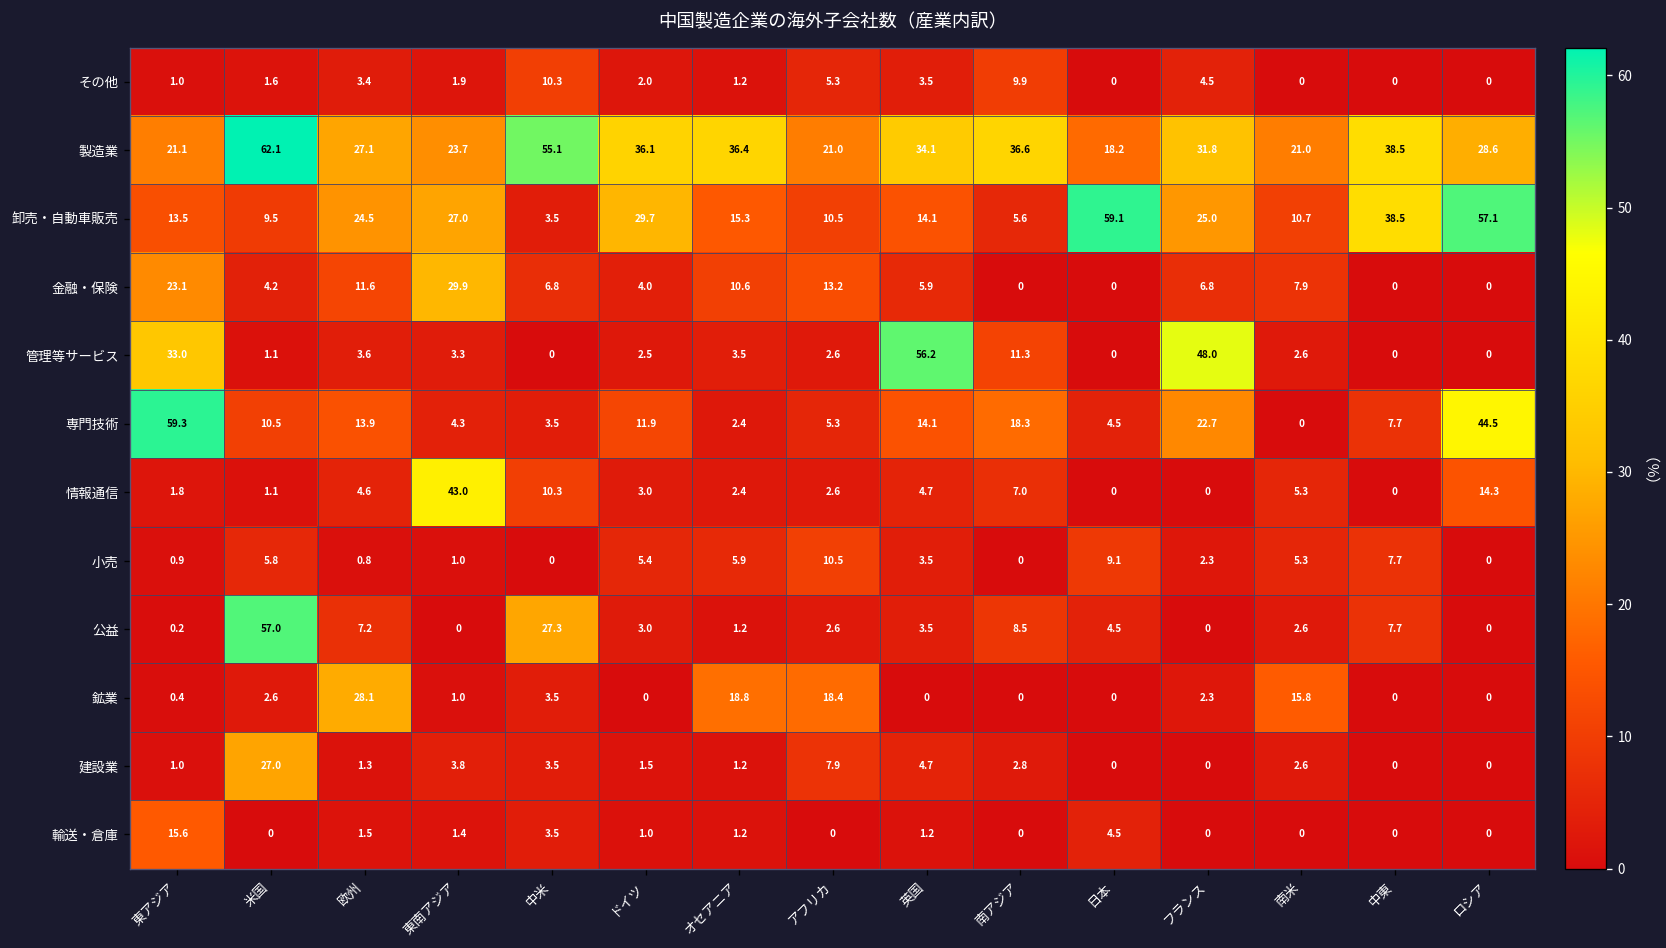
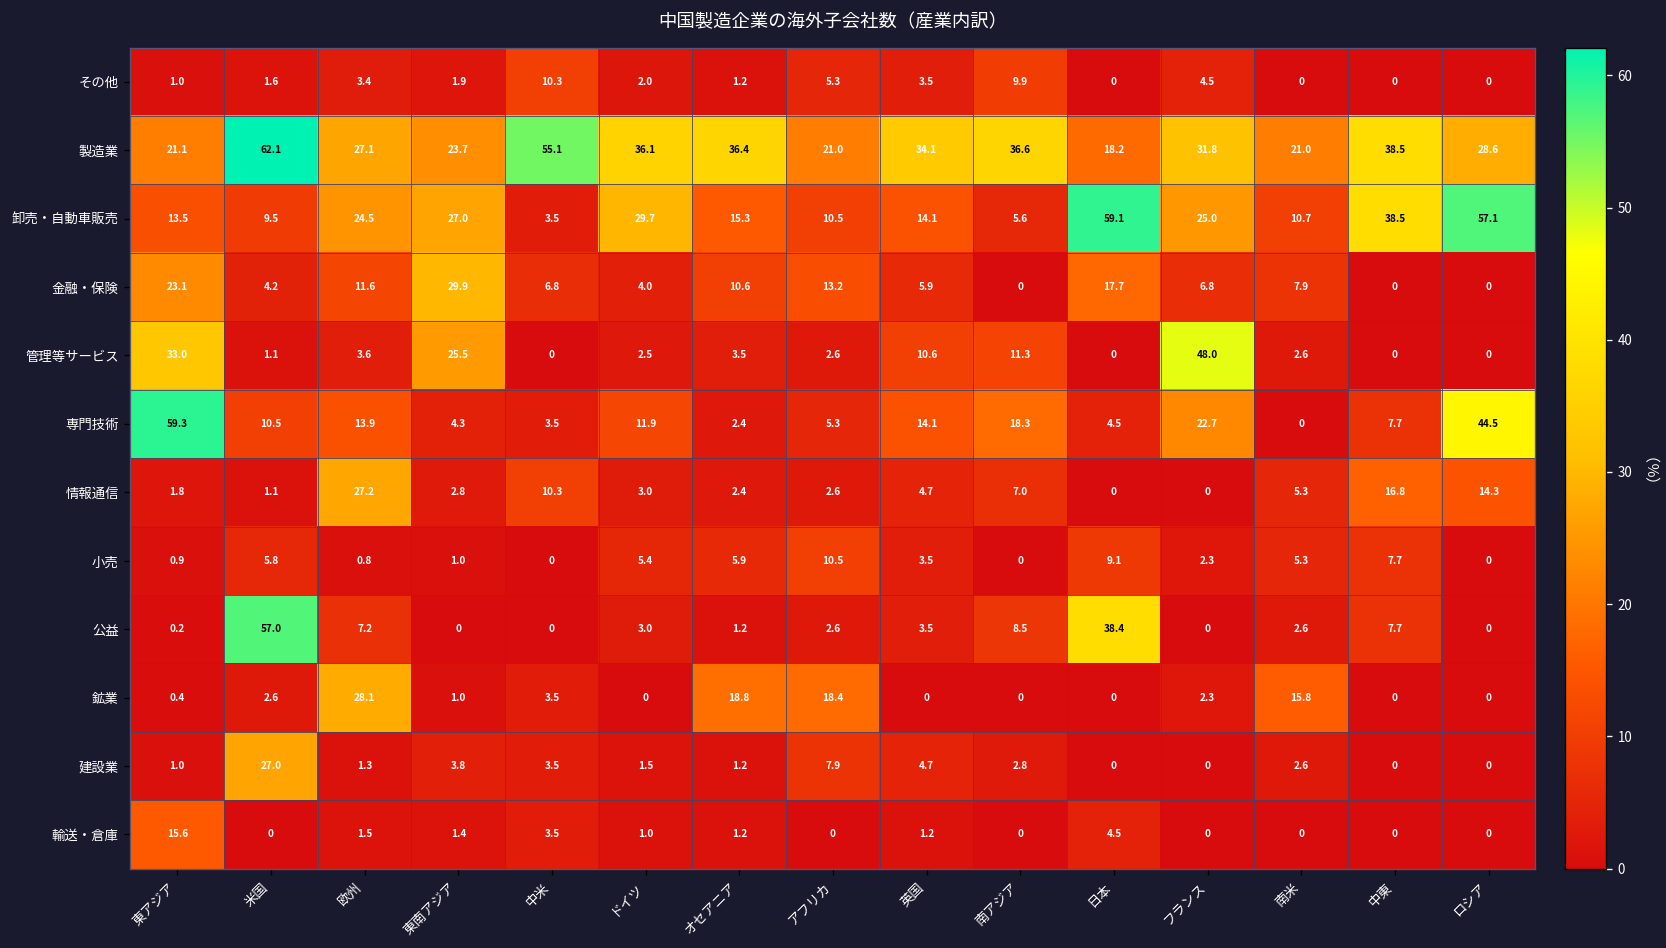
  {
    "その他": {
      "東アジア": 1.0,
      "米国": 1.6,
      "欧州": 3.4,
      "東南アジア": 1.9,
      "中米": 10.3,
      "ドイツ": 2.0,
      "オセアニア": 1.2,
      "アフリカ": 5.3,
      "英国": 3.5,
      "南アジア": 9.9,
      "日本": 0,
      "フランス": 4.5,
      "南米": 0,
      "中東": 0,
      "ロシア": 0
    },
    "製造業": {
      "東アジア": 21.1,
      "米国": 62.1,
      "欧州": 27.1,
      "東南アジア": 23.7,
      "中米": 55.1,
      "ドイツ": 36.1,
      "オセアニア": 36.4,
      "アフリカ": 21.0,
      "英国": 34.1,
      "南アジア": 36.6,
      "日本": 18.2,
      "フランス": 31.8,
      "南米": 21.0,
      "中東": 38.5,
      "ロシア": 28.6
    },
    "卸売・自動車販売": {
      "東アジア": 13.5,
      "米国": 9.5,
      "欧州": 24.5,
      "東南アジア": 27.0,
      "中米": 3.5,
      "ドイツ": 29.7,
      "オセアニア": 15.3,
      "アフリカ": 10.5,
      "英国": 14.1,
      "南アジア": 5.6,
      "日本": 59.1,
      "フランス": 25.0,
      "南米": 10.7,
      "中東": 38.5,
      "ロシア": 57.1
    },
    "金融・保険": {
      "東アジア": 23.1,
      "米国": 4.2,
      "欧州": 11.6,
      "東南アジア": 29.9,
      "中米": 6.8,
      "ドイツ": 4.0,
      "オセアニア": 10.6,
      "アフリカ": 13.2,
      "英国": 5.9,
      "南アジア": 0,
-     "日本": 0,
+     "日本": 17.7,
      "フランス": 6.8,
      "南米": 7.9,
      "中東": 0,
      "ロシア": 0
    },
    "管理等サービス": {
      "東アジア": 33.0,
      "米国": 1.1,
      "欧州": 3.6,
-     "東南アジア": 3.3,
+     "東南アジア": 25.5,
      "中米": 0,
      "ドイツ": 2.5,
      "オセアニア": 3.5,
      "アフリカ": 2.6,
-     "英国": 56.2,
+     "英国": 10.6,
      "南アジア": 11.3,
      "日本": 0,
      "フランス": 48.0,
      "南米": 2.6,
      "中東": 0,
      "ロシア": 0
    },
    "専門技術": {
      "東アジア": 59.3,
      "米国": 10.5,
      "欧州": 13.9,
      "東南アジア": 4.3,
      "中米": 3.5,
      "ドイツ": 11.9,
      "オセアニア": 2.4,
      "アフリカ": 5.3,
      "英国": 14.1,
      "南アジア": 18.3,
      "日本": 4.5,
      "フランス": 22.7,
      "南米": 0,
      "中東": 7.7,
      "ロシア": 44.5
    },
    "情報通信": {
      "東アジア": 1.8,
      "米国": 1.1,
-     "欧州": 4.6,
-     "東南アジア": 43.0,
+     "欧州": 27.2,
+     "東南アジア": 2.8,
      "中米": 10.3,
      "ドイツ": 3.0,
      "オセアニア": 2.4,
      "アフリカ": 2.6,
      "英国": 4.7,
      "南アジア": 7.0,
      "日本": 0,
      "フランス": 0,
      "南米": 5.3,
-     "中東": 0,
+     "中東": 16.8,
      "ロシア": 14.3
    },
    "小売": {
      "東アジア": 0.9,
      "米国": 5.8,
      "欧州": 0.8,
      "東南アジア": 1.0,
      "中米": 0,
      "ドイツ": 5.4,
      "オセアニア": 5.9,
      "アフリカ": 10.5,
      "英国": 3.5,
      "南アジア": 0,
      "日本": 9.1,
      "フランス": 2.3,
      "南米": 5.3,
      "中東": 7.7,
      "ロシア": 0
    },
    "公益": {
      "東アジア": 0.2,
      "米国": 57.0,
      "欧州": 7.2,
      "東南アジア": 0,
-     "中米": 27.3,
+     "中米": 0,
      "ドイツ": 3.0,
      "オセアニア": 1.2,
      "アフリカ": 2.6,
      "英国": 3.5,
      "南アジア": 8.5,
-     "日本": 4.5,
+     "日本": 38.4,
      "フランス": 0,
      "南米": 2.6,
      "中東": 7.7,
      "ロシア": 0
    },
    "鉱業": {
      "東アジア": 0.4,
      "米国": 2.6,
      "欧州": 28.1,
      "東南アジア": 1.0,
      "中米": 3.5,
      "ドイツ": 0,
      "オセアニア": 18.8,
      "アフリカ": 18.4,
      "英国": 0,
      "南アジア": 0,
      "日本": 0,
      "フランス": 2.3,
      "南米": 15.8,
      "中東": 0,
      "ロシア": 0
    },
    "建設業": {
      "東アジア": 1.0,
      "米国": 27.0,
      "欧州": 1.3,
      "東南アジア": 3.8,
      "中米": 3.5,
      "ドイツ": 1.5,
      "オセアニア": 1.2,
      "アフリカ": 7.9,
      "英国": 4.7,
      "南アジア": 2.8,
      "日本": 0,
      "フランス": 0,
      "南米": 2.6,
      "中東": 0,
      "ロシア": 0
    },
    "輸送・倉庫": {
      "東アジア": 15.6,
      "米国": 0,
      "欧州": 1.5,
      "東南アジア": 1.4,
      "中米": 3.5,
      "ドイツ": 1.0,
      "オセアニア": 1.2,
      "アフリカ": 0,
      "英国": 1.2,
      "南アジア": 0,
      "日本": 4.5,
      "フランス": 0,
      "南米": 0,
      "中東": 0,
      "ロシア": 0
    }
  }
